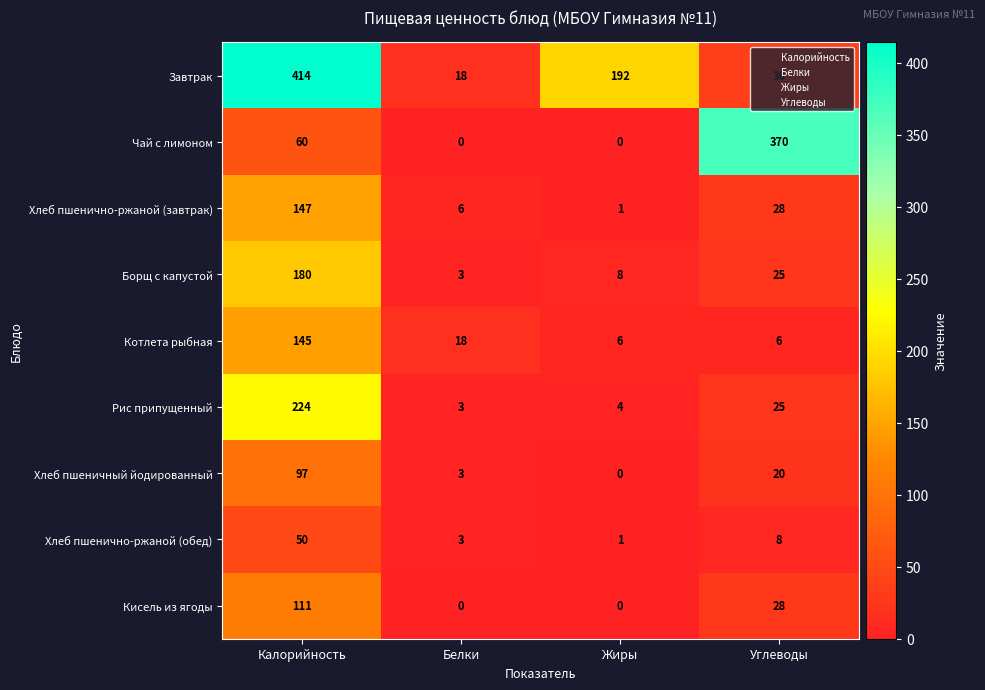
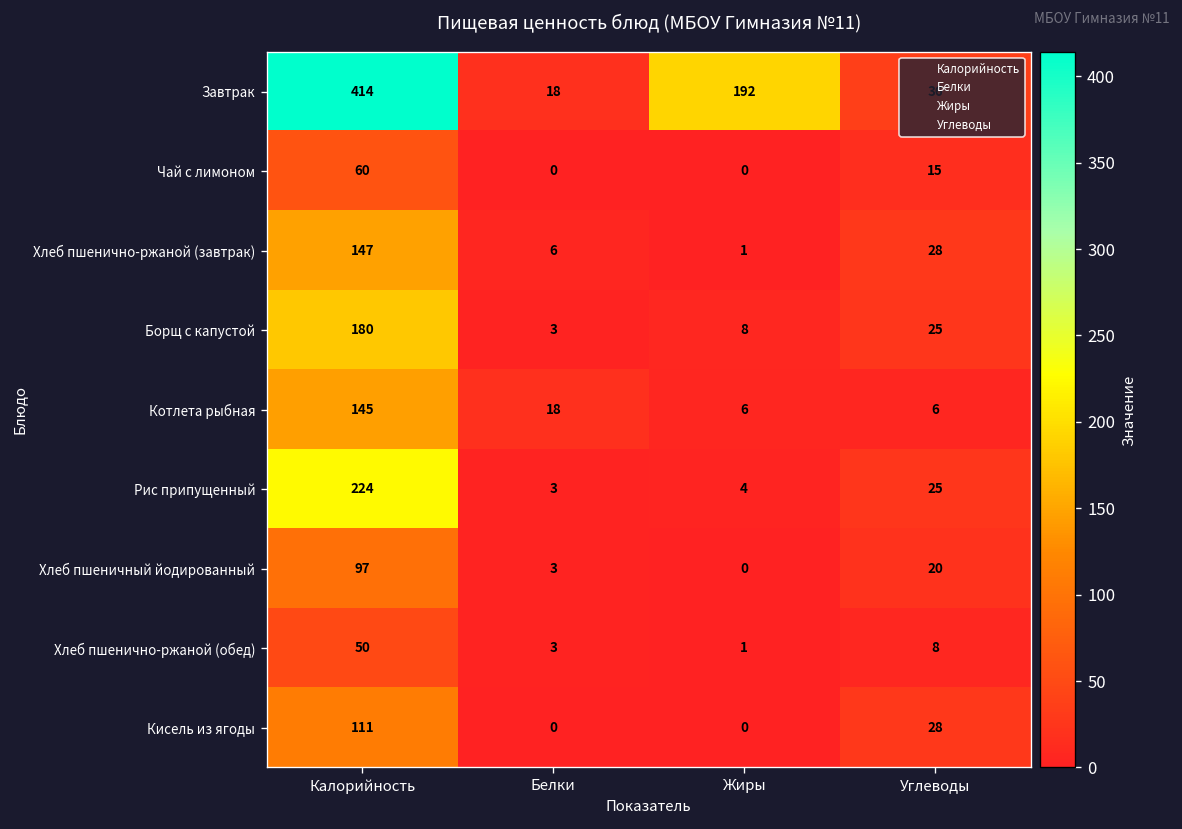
  {
    "Завтрак": {
      "Калорийность": 414,
      "Белки": 18,
      "Жиры": 192
    },
    "Чай с лимоном": {
      "Калорийность": 60,
      "Белки": 0,
      "Жиры": 0,
-     "Углеводы": 370
+     "Углеводы": 15
    },
    "Хлеб пшенично-ржаной (завтрак)": {
      "Калорийность": 147,
      "Белки": 6,
      "Жиры": 1,
      "Углеводы": 28
    },
    "Борщ с капустой": {
      "Калорийность": 180,
      "Белки": 3,
      "Жиры": 8,
      "Углеводы": 25
    },
    "Котлета рыбная": {
      "Калорийность": 145,
      "Белки": 18,
      "Жиры": 6,
      "Углеводы": 6
    },
    "Рис припущенный": {
      "Калорийность": 224,
      "Белки": 3,
      "Жиры": 4,
      "Углеводы": 25
    },
    "Хлеб пшеничный йодированный": {
      "Калорийность": 97,
      "Белки": 3,
      "Жиры": 0,
      "Углеводы": 20
    },
    "Хлеб пшенично-ржаной (обед)": {
      "Калорийность": 50,
      "Белки": 3,
      "Жиры": 1,
      "Углеводы": 8
    },
    "Кисель из ягоды": {
      "Калорийность": 111,
      "Белки": 0,
      "Жиры": 0,
      "Углеводы": 28
    }
  }
